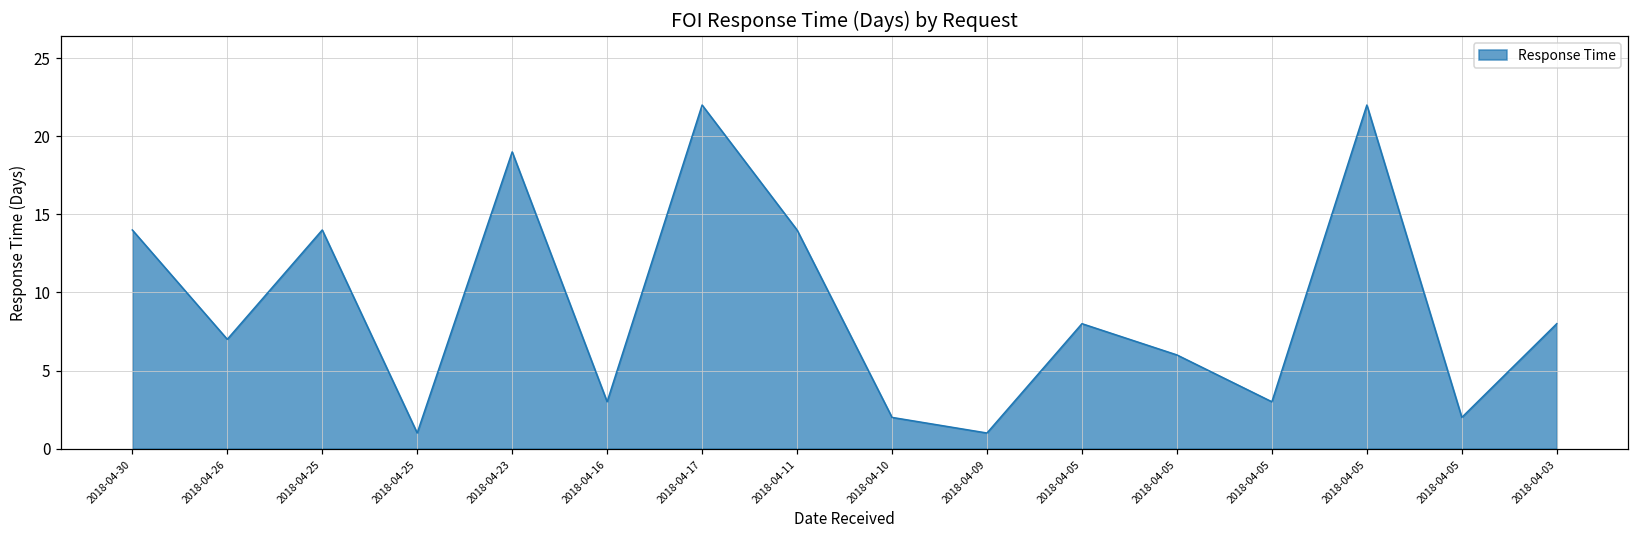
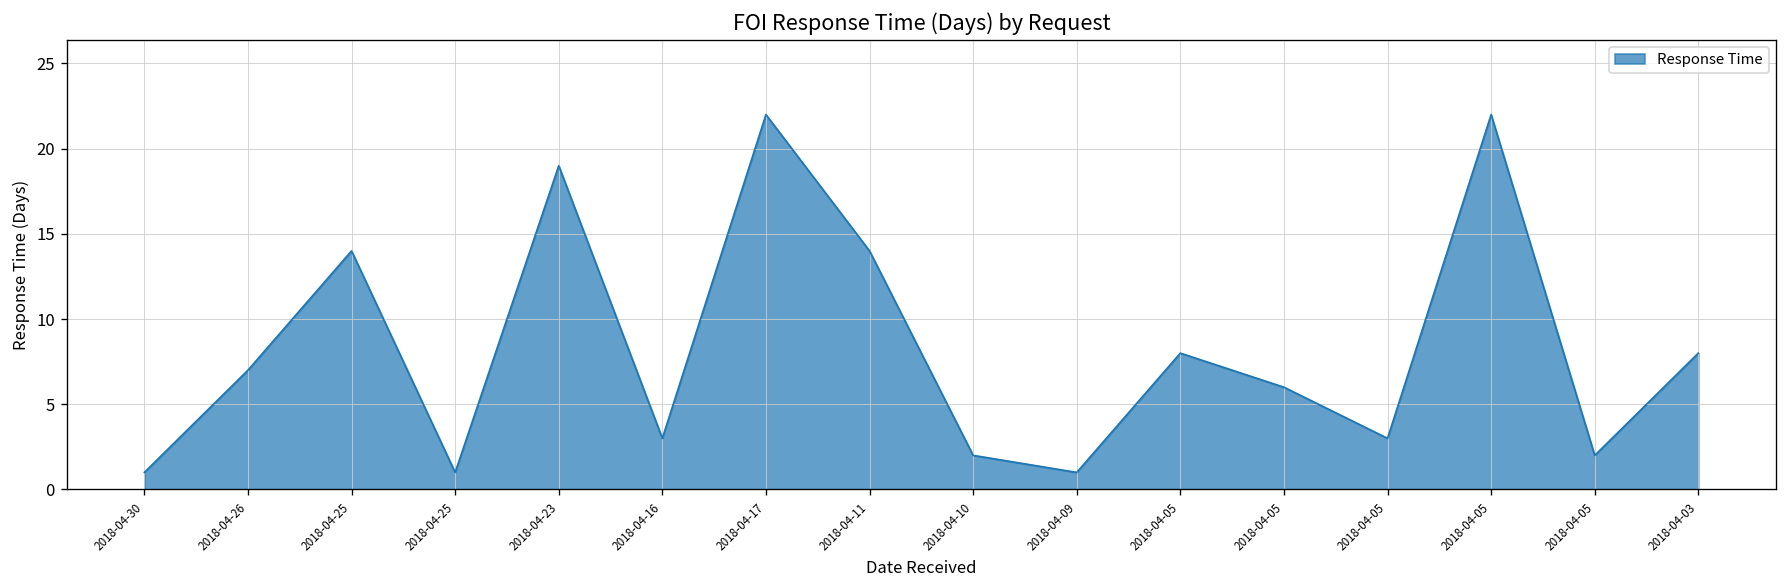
  {
-   "2018-04-30": 14,
+   "2018-04-30": 1,
    "2018-04-26": 7,
    "2018-04-23": 19,
    "2018-04-16": 3,
    "2018-04-17": 22,
    "2018-04-11": 14,
    "2018-04-10": 2,
    "2018-04-09": 1,
    "2018-04-03": 8
  }
